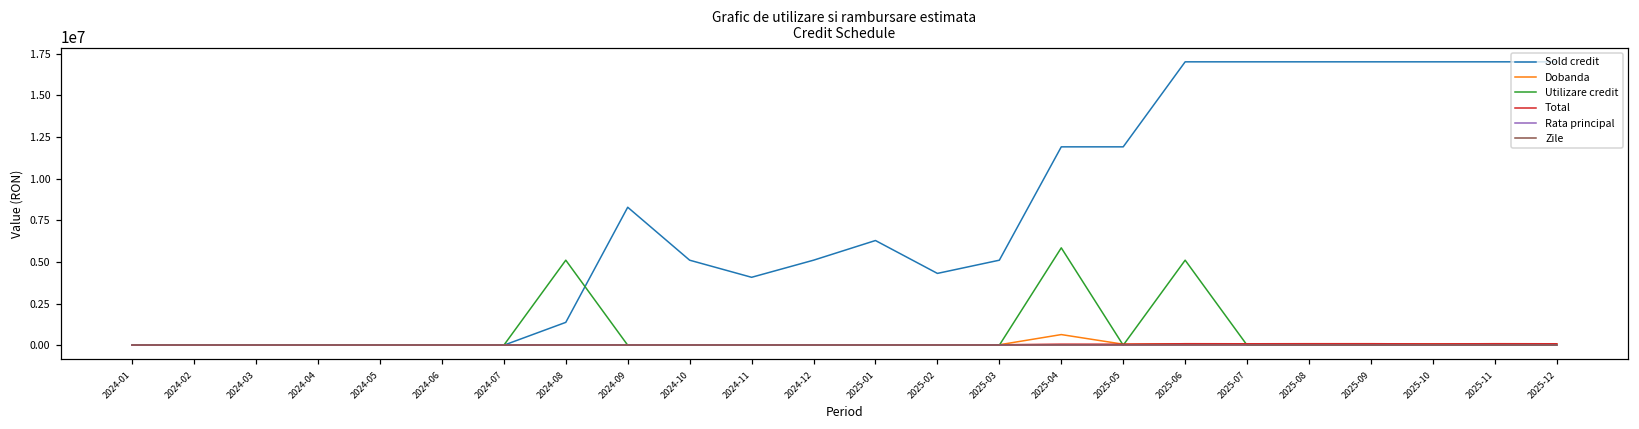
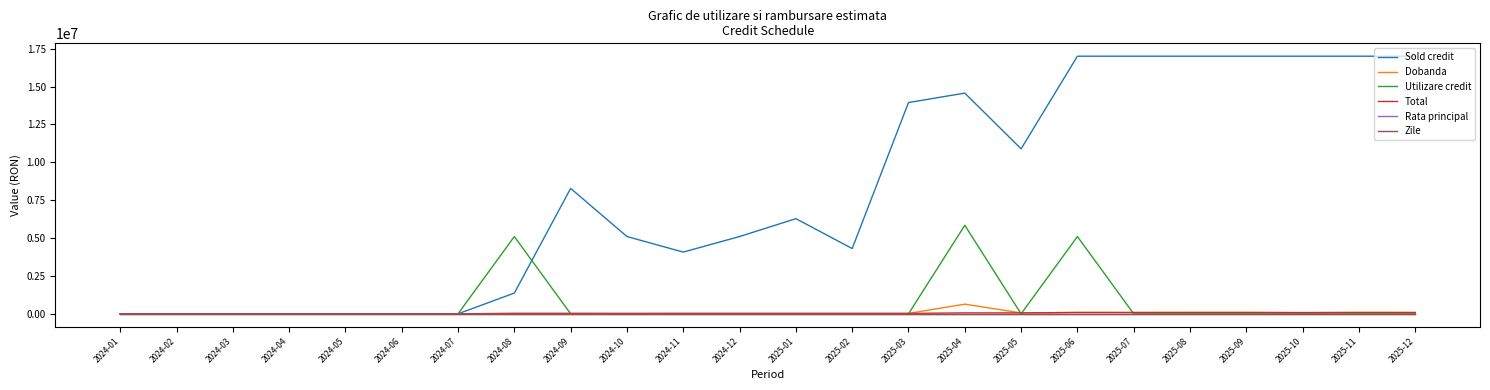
  {
    "Sold credit": {
      "2024-08": 1400000,
      "2024-09": 8300000,
      "2024-10": 5100000,
      "2024-11": 4100000,
      "2024-12": 5100000,
      "2025-01": 6300000,
      "2025-02": 4300000,
-     "2025-03": 5100000,
-     "2025-04": 11900000,
-     "2025-05": 11900000,
+     "2025-03": 13900000,
+     "2025-04": 14600000,
+     "2025-05": 10900000,
      "2025-06": 17000000,
      "2025-07": 17000000,
      "2025-08": 17000000,
      "2025-09": 17000000,
      "2025-10": 17000000,
      "2025-11": 17000000
    },
    "Dobanda": {
      "2025-04": 600000
    },
    "Utilizare credit": {
      "2024-08": 5100000,
      "2025-04": 5800000,
      "2025-06": 5100000
    }
  }
